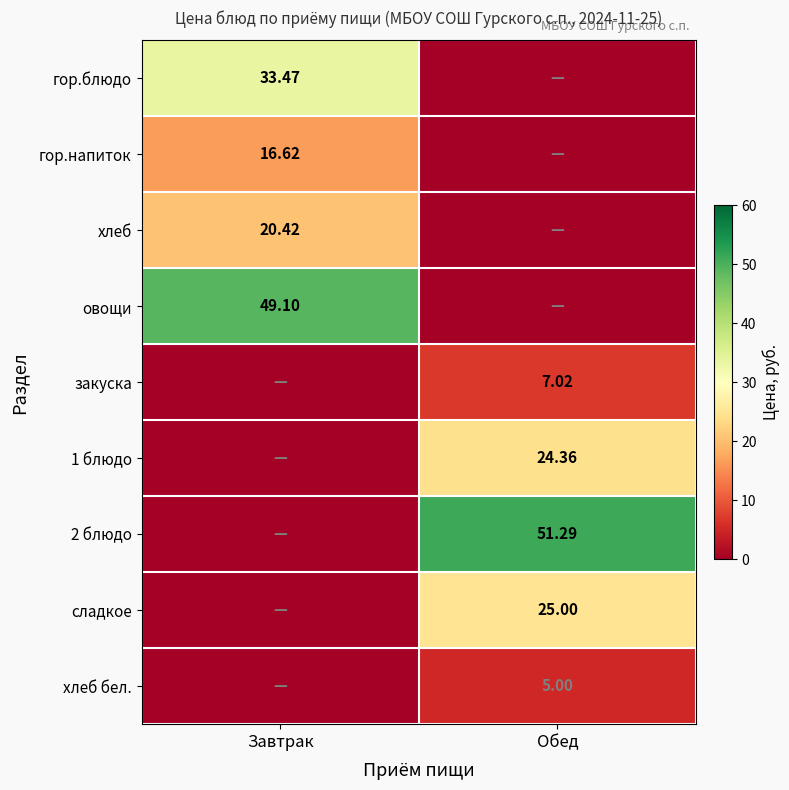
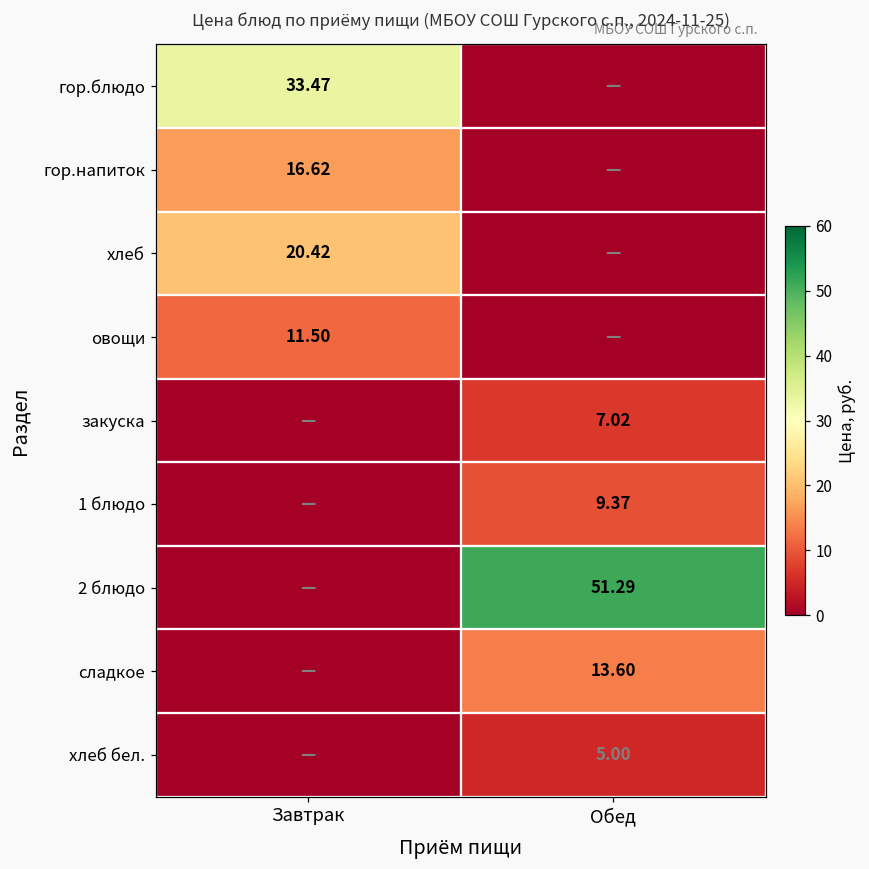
  {
    "гор.блюдо": {
      "Завтрак": 33.47
    },
    "гор.напиток": {
      "Завтрак": 16.62
    },
    "хлеб": {
      "Завтрак": 20.42
    },
    "овощи": {
-     "Завтрак": 49.10
+     "Завтрак": 11.50
    },
    "закуска": {
      "Обед": 7.02
    },
    "1 блюдо": {
-     "Обед": 24.36
+     "Обед": 9.37
    },
    "2 блюдо": {
      "Обед": 51.29
    },
    "сладкое": {
-     "Обед": 25.00
+     "Обед": 13.60
    },
    "хлеб бел.": {
      "Обед": 5.00
    }
  }
